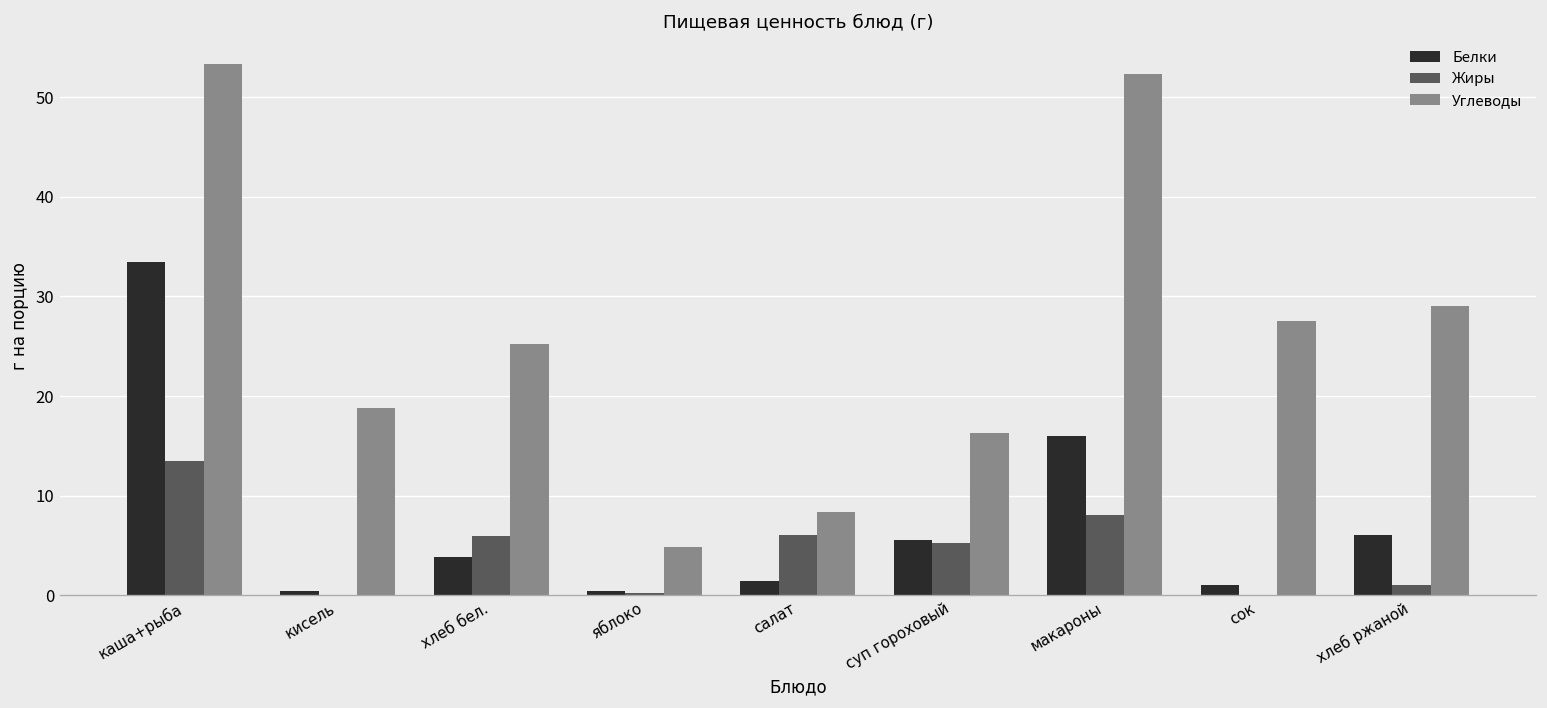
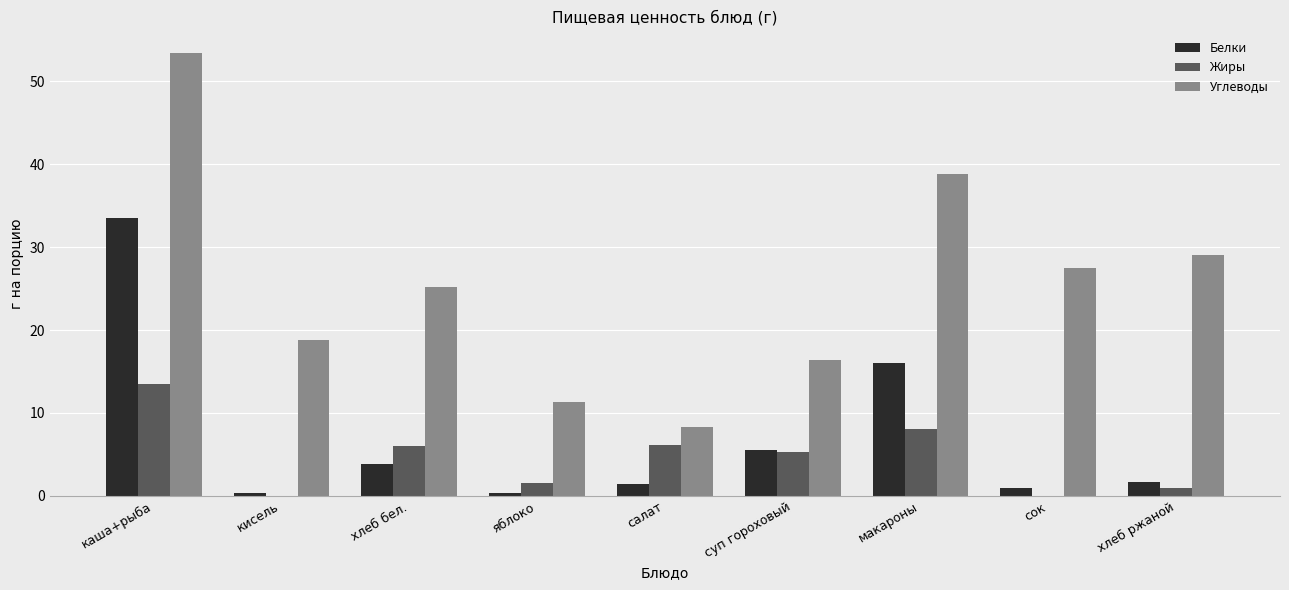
  {
    "Белки": {
      "каша+рыба": 33,
      "кисель": 0,
      "хлеб бел.": 4,
      "яблоко": 0,
      "салат": 1,
      "суп гороховый": 5,
      "макароны": 16,
      "сок": 1,
-     "хлеб ржаной": 6
+     "хлеб ржаной": 2
    },
    "Жиры": {
      "каша+рыба": 14,
      "кисель": 0,
      "хлеб бел.": 6,
-     "яблоко": 0,
+     "яблоко": 2,
      "салат": 6,
      "суп гороховый": 5,
      "макароны": 8,
      "сок": 0,
      "хлеб ржаной": 1
    },
    "Углеводы": {
      "каша+рыба": 53,
      "кисель": 19,
      "хлеб бел.": 25,
-     "яблоко": 5,
+     "яблоко": 11,
      "салат": 8,
      "суп гороховый": 16,
-     "макароны": 52,
+     "макароны": 39,
      "сок": 28,
      "хлеб ржаной": 29
    }
  }
